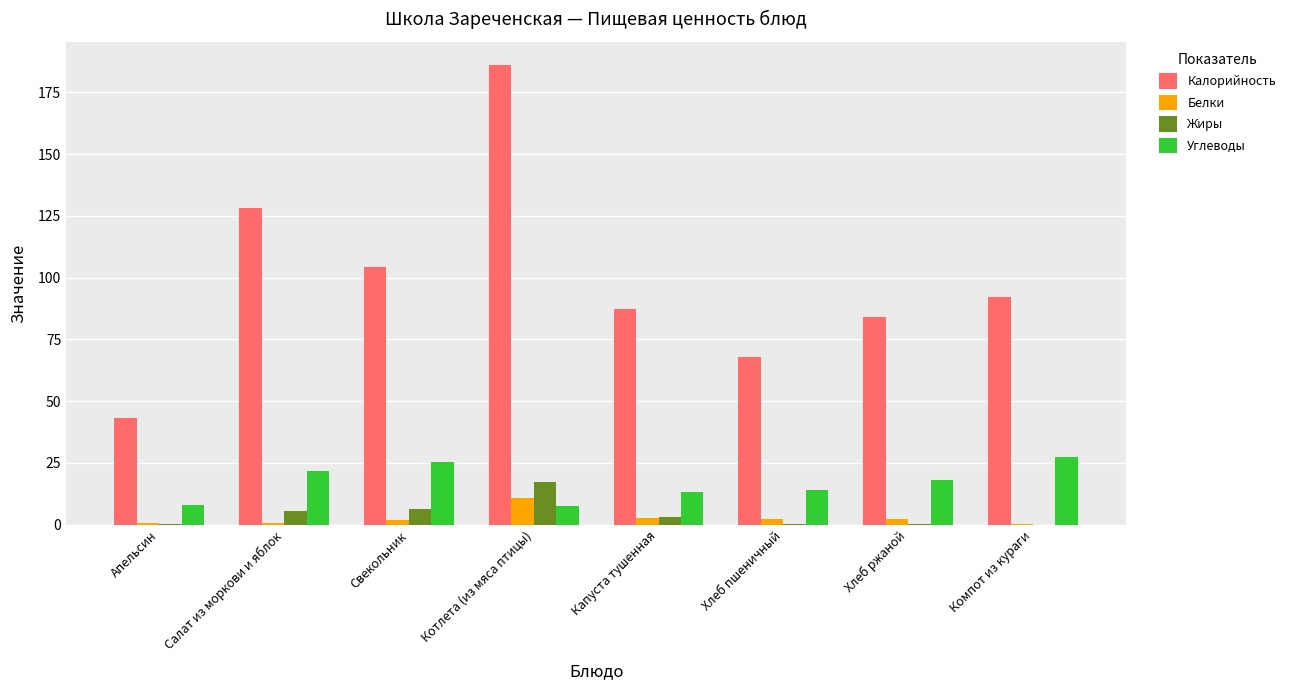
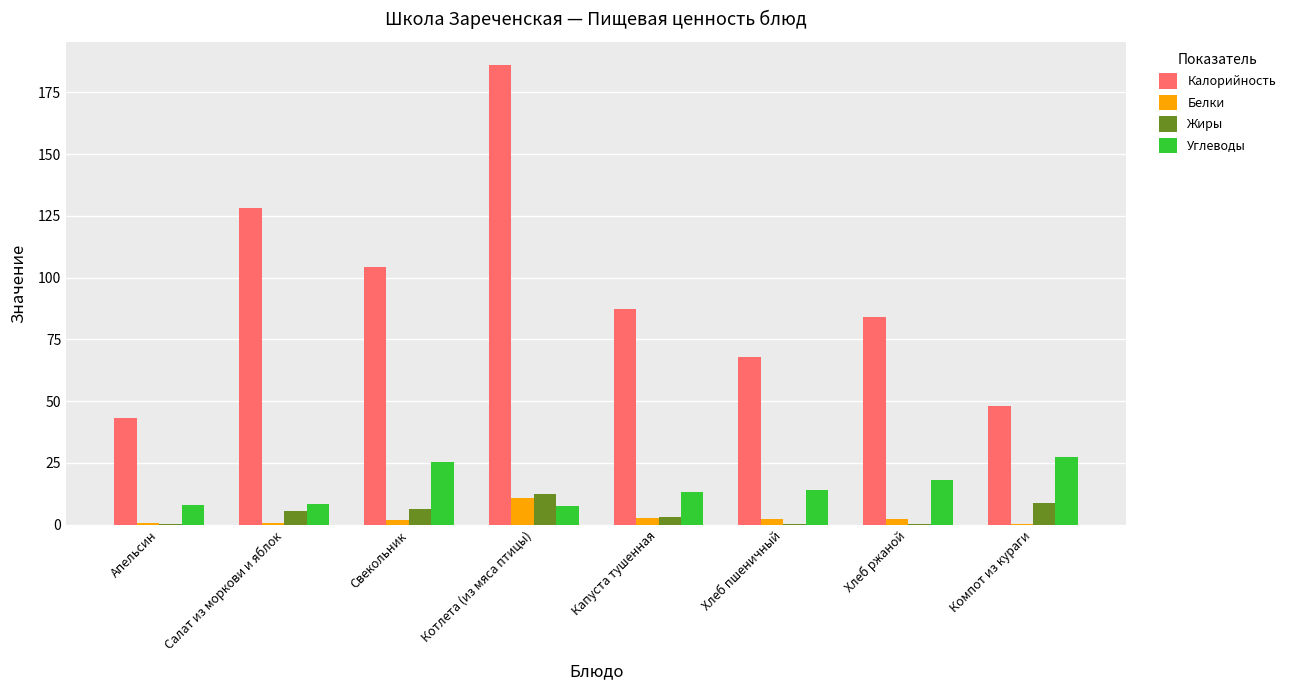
  {
    "Калорийность": {
      "Апельсин": 43,
      "Салат из моркови и яблок": 128,
      "Свекольник": 104,
      "Котлета (из мяса птицы)": 186,
      "Капуста тушенная": 87,
      "Хлеб пшеничный": 68,
      "Хлеб ржаной": 84,
-     "Компот из кураги": 92
+     "Компот из кураги": 48
    },
    "Белки": {
      "Свекольник": 2,
      "Котлета (из мяса птицы)": 11,
      "Капуста тушенная": 3,
      "Хлеб пшеничный": 2,
      "Хлеб ржаной": 2
    },
    "Жиры": {
      "Салат из моркови и яблок": 6,
      "Свекольник": 6,
-     "Котлета (из мяса птицы)": 17,
+     "Котлета (из мяса птицы)": 12,
      "Капуста тушенная": 3,
-     "Компот из кураги": 0
+     "Компот из кураги": 9
    },
    "Углеводы": {
      "Апельсин": 8,
-     "Салат из моркови и яблок": 22,
+     "Салат из моркови и яблок": 8,
      "Свекольник": 25,
      "Котлета (из мяса птицы)": 8,
      "Капуста тушенная": 13,
      "Хлеб пшеничный": 14,
      "Хлеб ржаной": 18,
      "Компот из кураги": 27
    }
  }
